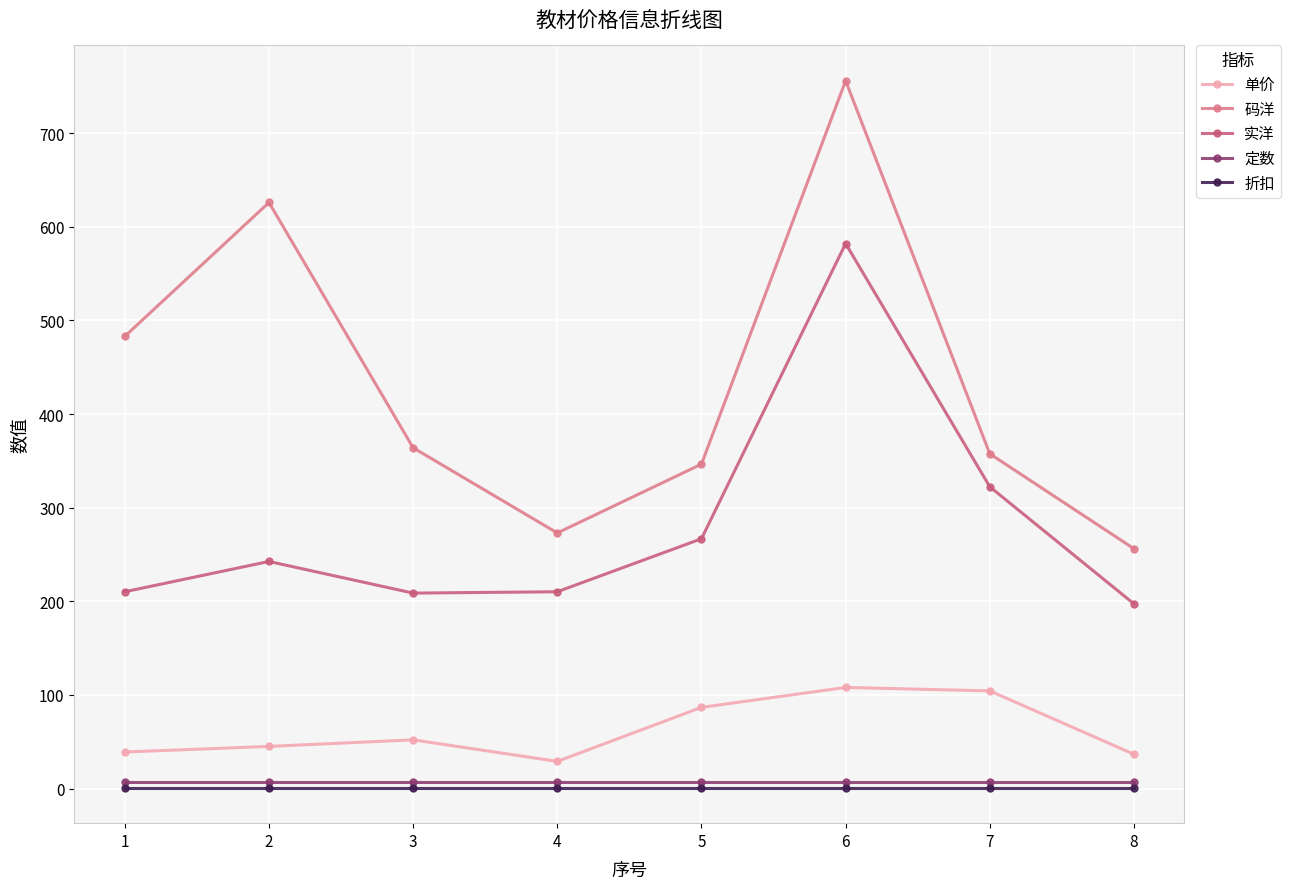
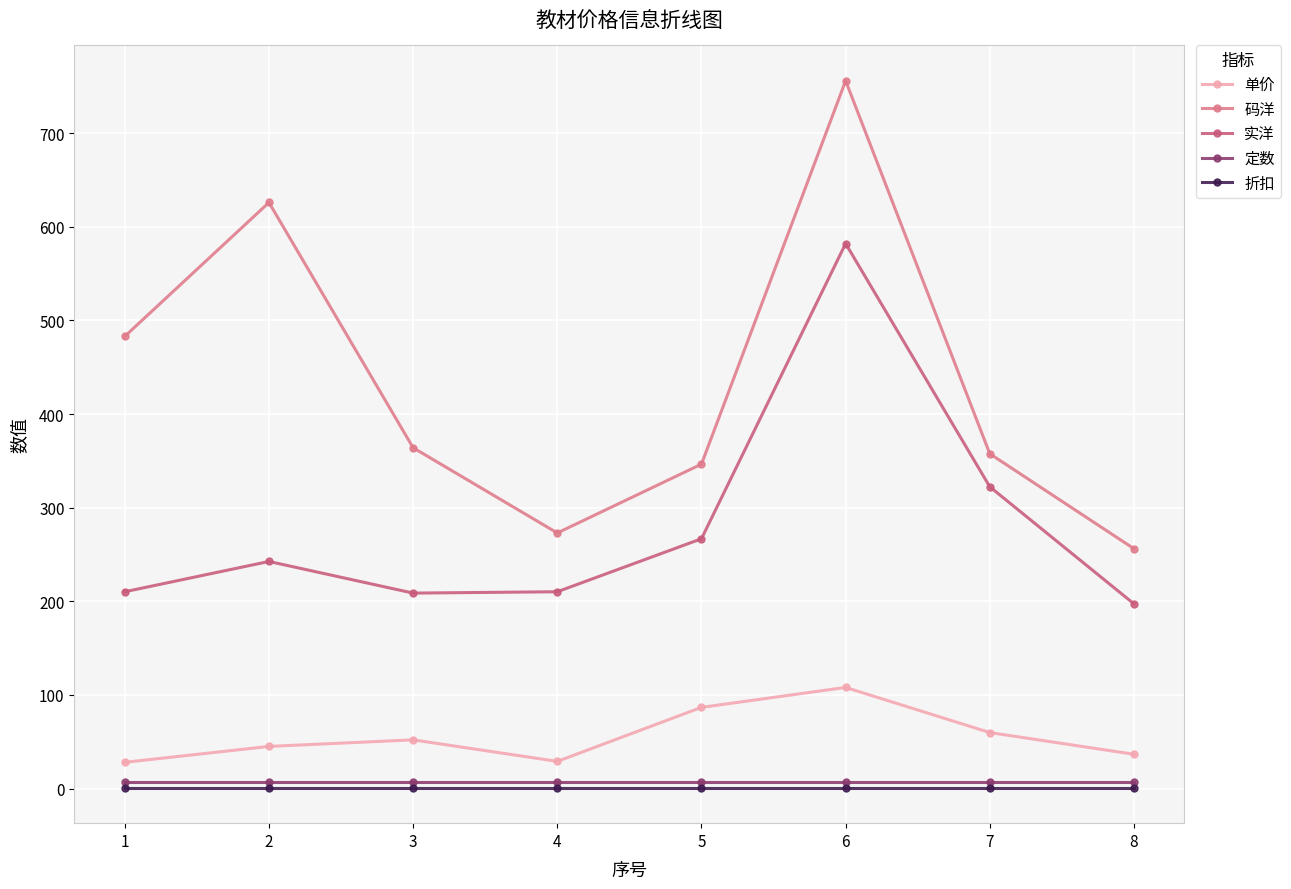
  {
    "单价": {
-     "1": 40,
+     "1": 30,
      "2": 50,
      "3": 50,
      "4": 30,
      "5": 90,
      "6": 110,
-     "7": 100,
+     "7": 60,
      "8": 40
    },
    "定数": {
      "1": 10,
      "2": 10,
      "3": 10,
      "4": 10,
      "5": 10,
      "6": 10,
      "7": 10,
      "8": 10
    },
    "折扣": {
      "1": 0,
      "2": 0,
      "3": 0,
      "4": 0,
      "5": 0,
      "6": 0,
      "7": 0,
      "8": 0
    }
  }
